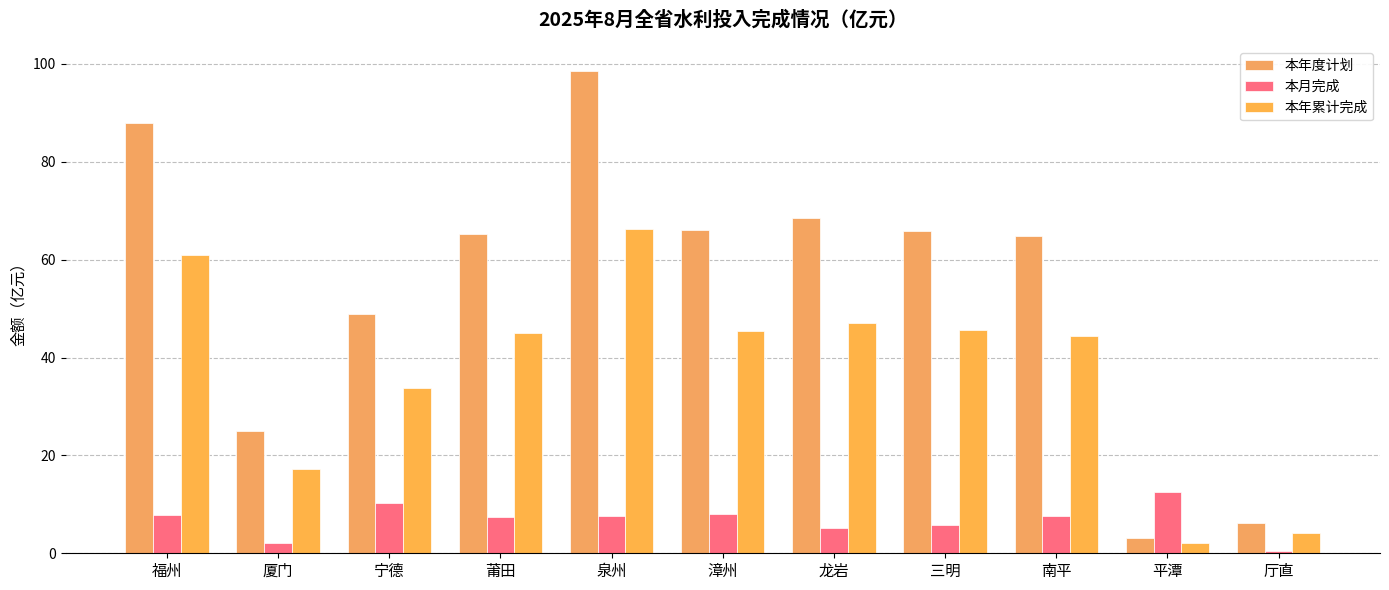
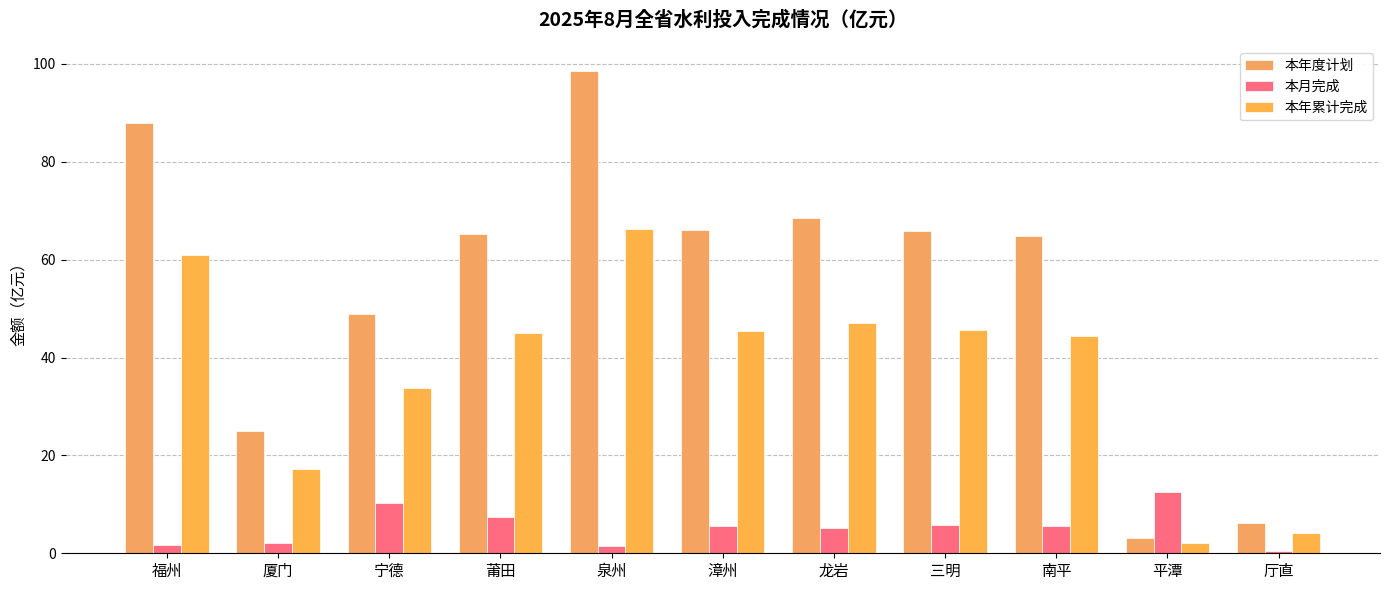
  {
    "本月完成": {
-     "福州": 8,
+     "福州": 2,
      "厦门": 2,
      "宁德": 10,
      "莆田": 7,
-     "泉州": 8,
-     "漳州": 8,
+     "泉州": 2,
+     "漳州": 6,
      "龙岩": 5,
      "三明": 6,
-     "南平": 8,
+     "南平": 6,
      "平潭": 13
    }
  }
